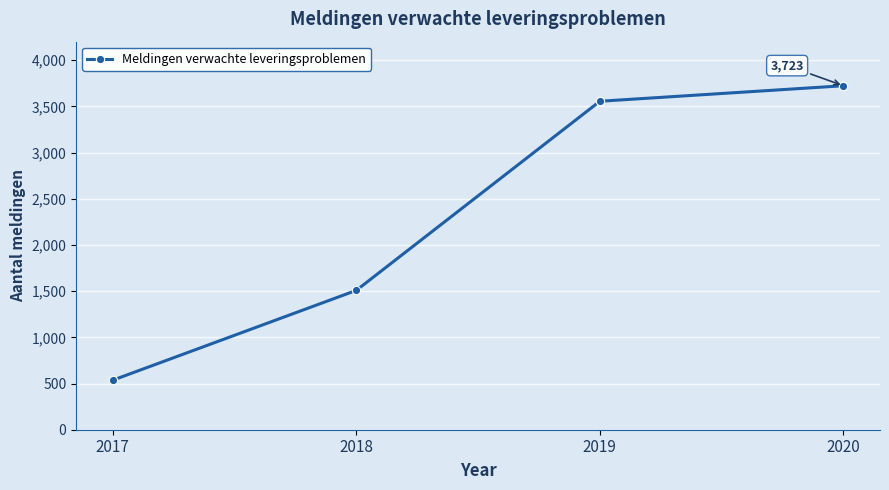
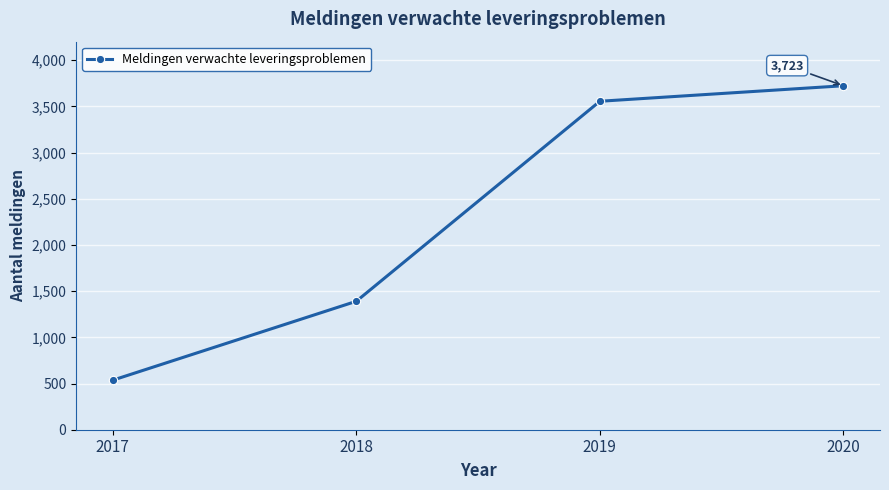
  {
    "2017": "500",
-   "2018": "1,500",
+   "2018": "1,400",
    "2019": "3,600"
  }
